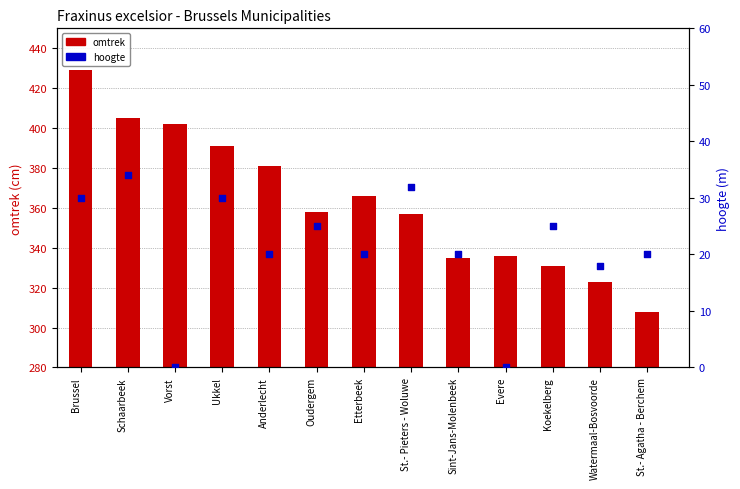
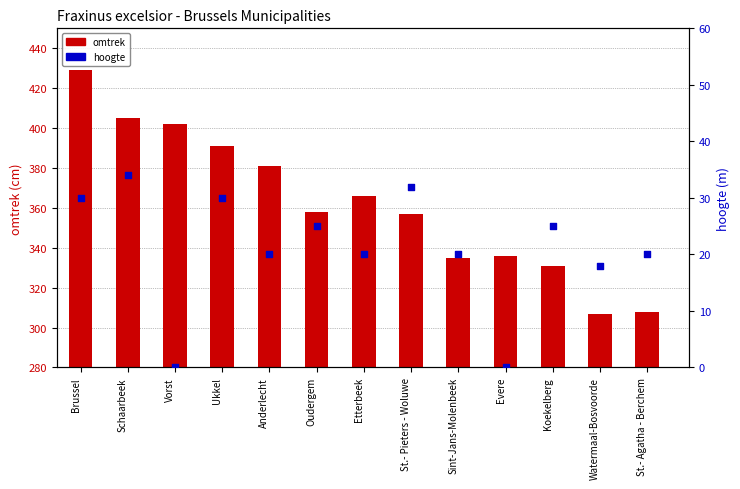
  {
    "omtrek": {
      "Brussel": 429,
      "Schaarbeek": 405,
      "Vorst": 402,
      "Ukkel": 391,
      "Anderlecht": 381,
      "Oudergem": 358,
      "Etterbeek": 366,
      "St.- Pieters - Woluwe": 357,
      "Sint-Jans-Molenbeek": 335,
      "Evere": 336,
      "Koekelberg": 331,
-     "Watermaal-Bosvoorde": 323,
+     "Watermaal-Bosvoorde": 307,
      "St.- Agatha - Berchem": 308
    }
  }
